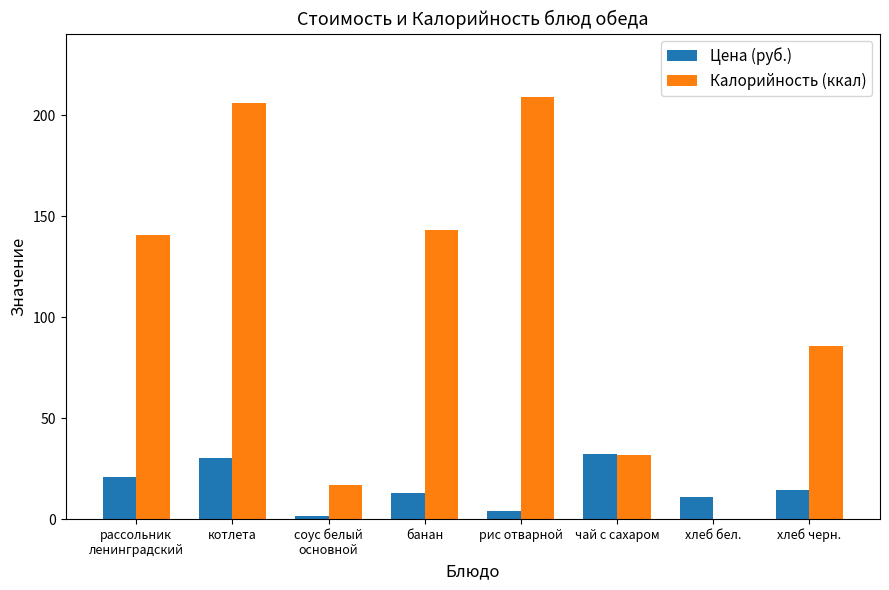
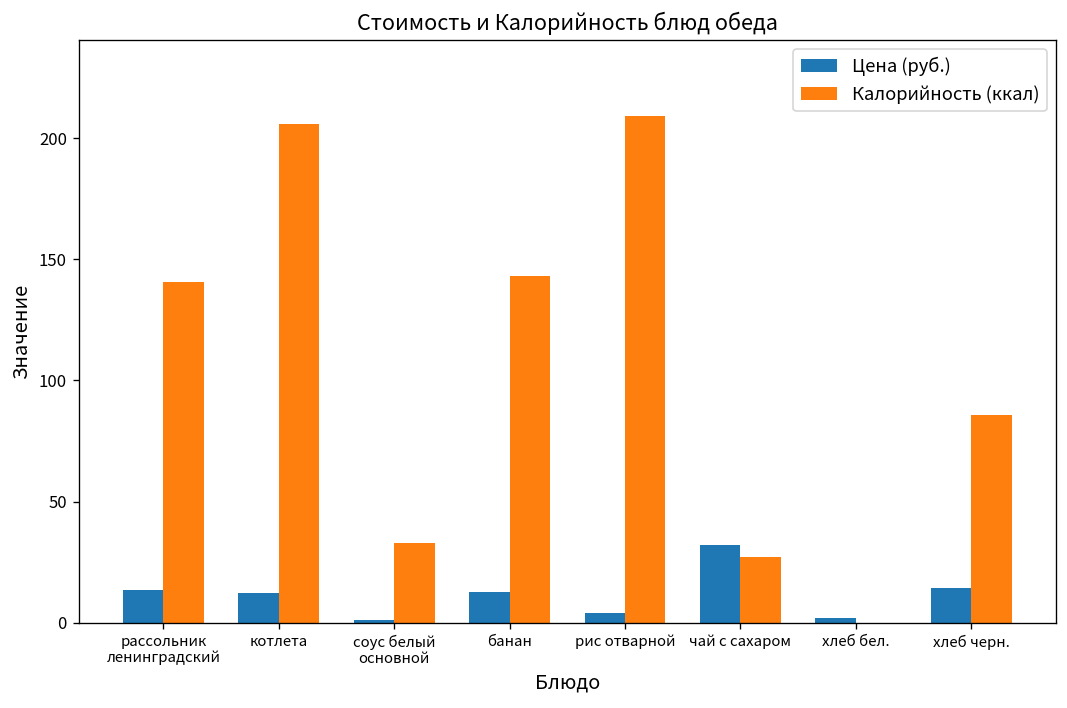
  {
    "Цена (руб.)": {
-     "рассольник ленинградский": 21,
-     "котлета": 30,
+     "рассольник ленинградский": 13,
+     "котлета": 12,
      "соус белый основной": 1,
      "банан": 13,
      "рис отварной": 4,
      "чай с сахаром": 32,
-     "хлеб бел.": 11,
+     "хлеб бел.": 2,
      "хлеб черн.": 14
    },
    "Калорийность (ккал)": {
      "рассольник ленинградский": 141,
      "котлета": 206,
-     "соус белый основной": 17,
+     "соус белый основной": 33,
      "банан": 143,
      "рис отварной": 209,
-     "чай с сахаром": 32,
+     "чай с сахаром": 27,
      "хлеб бел.": 0,
      "хлеб черн.": 86
    }
  }
